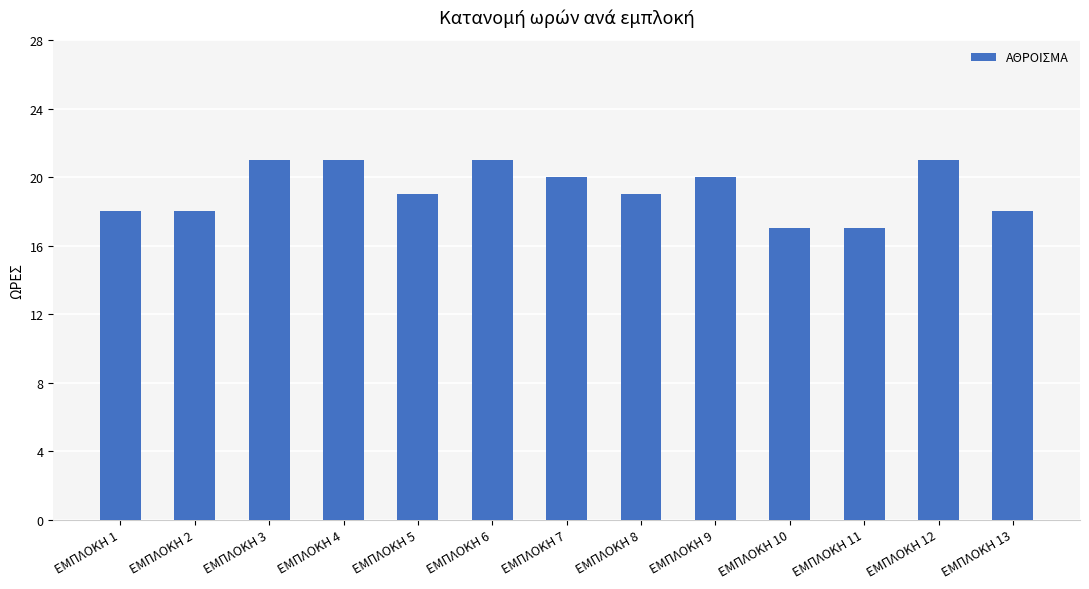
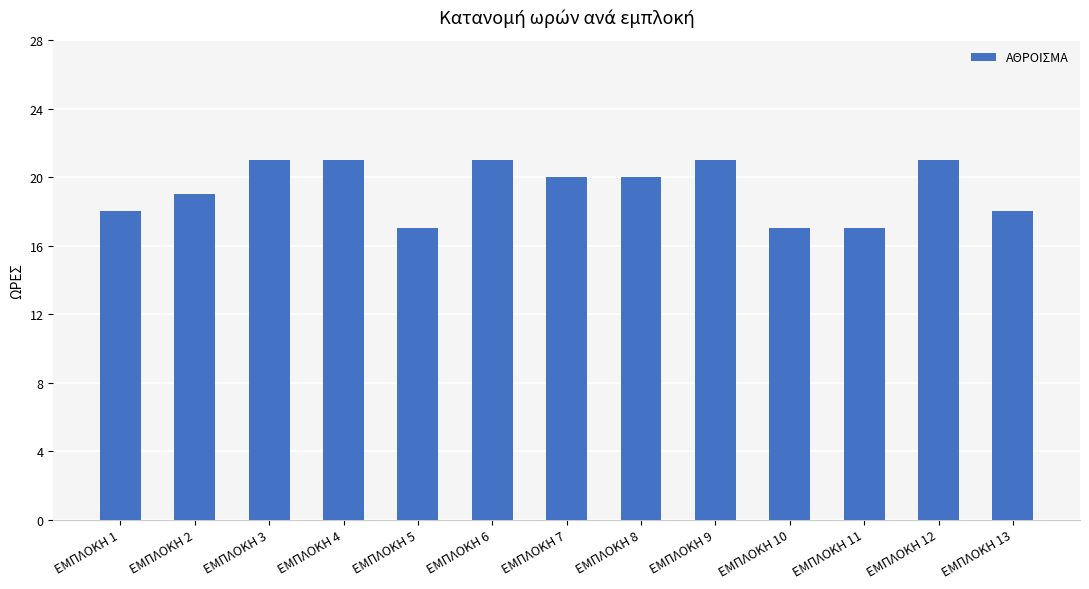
  {
    "ΕΜΠΛΟΚΗ 1": 18,
-   "ΕΜΠΛΟΚΗ 2": 18,
+   "ΕΜΠΛΟΚΗ 2": 19,
    "ΕΜΠΛΟΚΗ 3": 21,
    "ΕΜΠΛΟΚΗ 4": 21,
-   "ΕΜΠΛΟΚΗ 5": 19,
+   "ΕΜΠΛΟΚΗ 5": 17,
    "ΕΜΠΛΟΚΗ 6": 21,
    "ΕΜΠΛΟΚΗ 7": 20,
-   "ΕΜΠΛΟΚΗ 8": 19,
-   "ΕΜΠΛΟΚΗ 9": 20,
+   "ΕΜΠΛΟΚΗ 8": 20,
+   "ΕΜΠΛΟΚΗ 9": 21,
    "ΕΜΠΛΟΚΗ 10": 17,
    "ΕΜΠΛΟΚΗ 11": 17,
    "ΕΜΠΛΟΚΗ 12": 21,
    "ΕΜΠΛΟΚΗ 13": 18
  }
